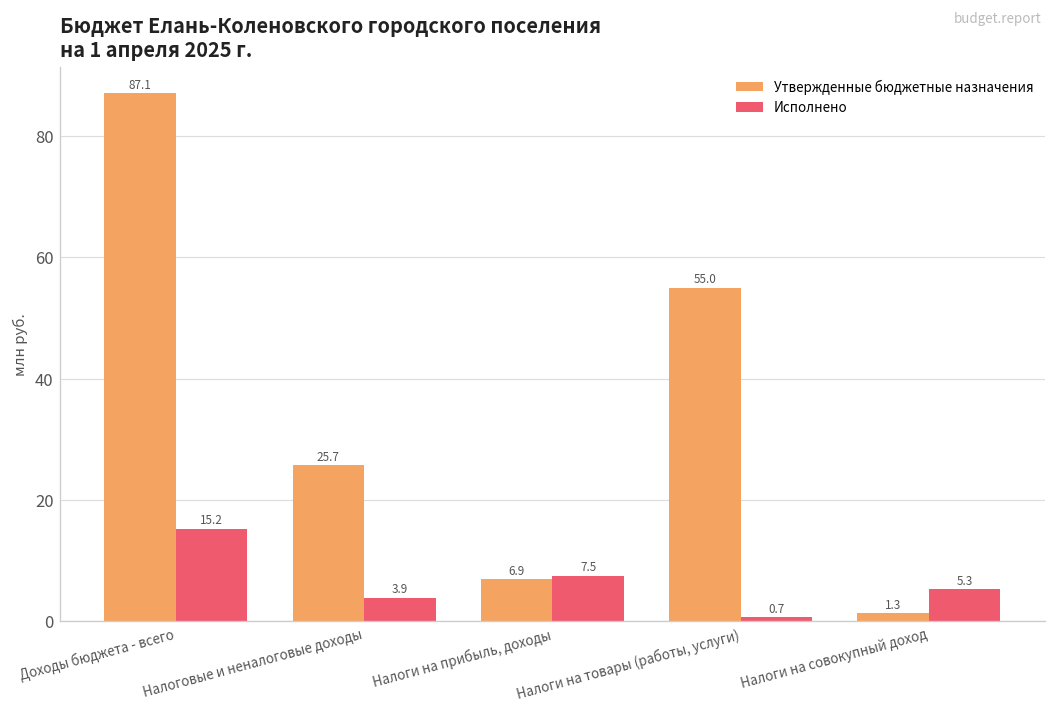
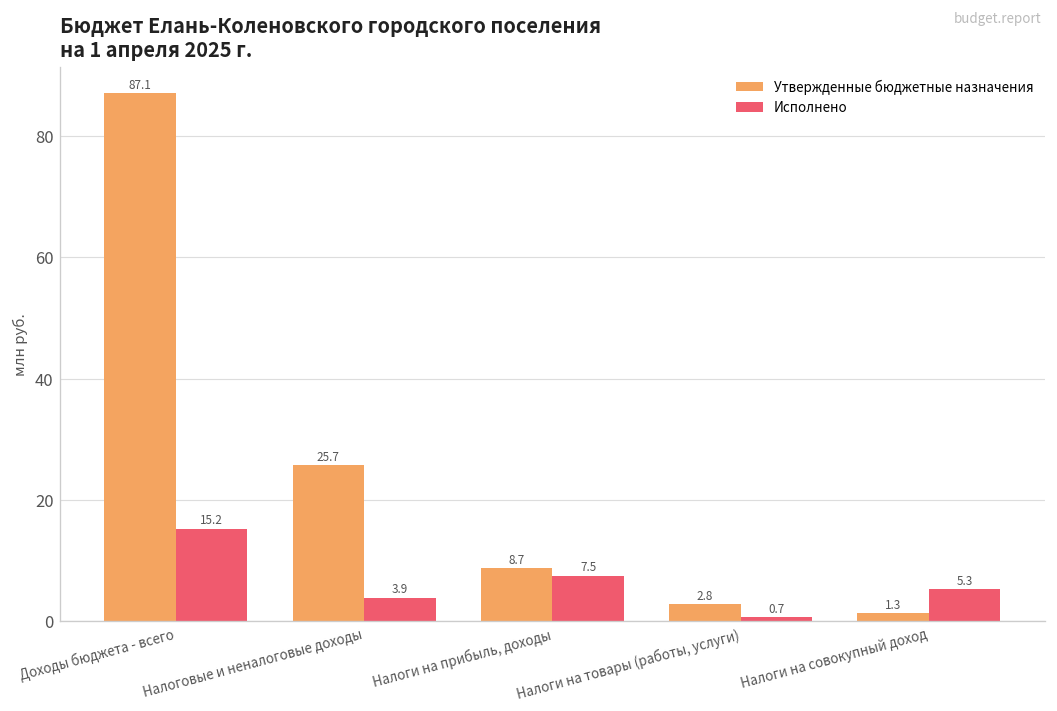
  {
    "Утвержденные бюджетные назначения": {
      "Доходы бюджета - всего": 87.1,
      "Налоговые и неналоговые доходы": 25.7,
-     "Налоги на прибыль, доходы": 6.9,
-     "Налоги на товары (работы, услуги)": 55.0,
+     "Налоги на прибыль, доходы": 8.7,
+     "Налоги на товары (работы, услуги)": 2.8,
      "Налоги на совокупный доход": 1.3
    },
    "Исполнено": {
      "Доходы бюджета - всего": 15.2,
      "Налоговые и неналоговые доходы": 3.9,
      "Налоги на прибыль, доходы": 7.5,
      "Налоги на товары (работы, услуги)": 0.7,
      "Налоги на совокупный доход": 5.3
    }
  }
